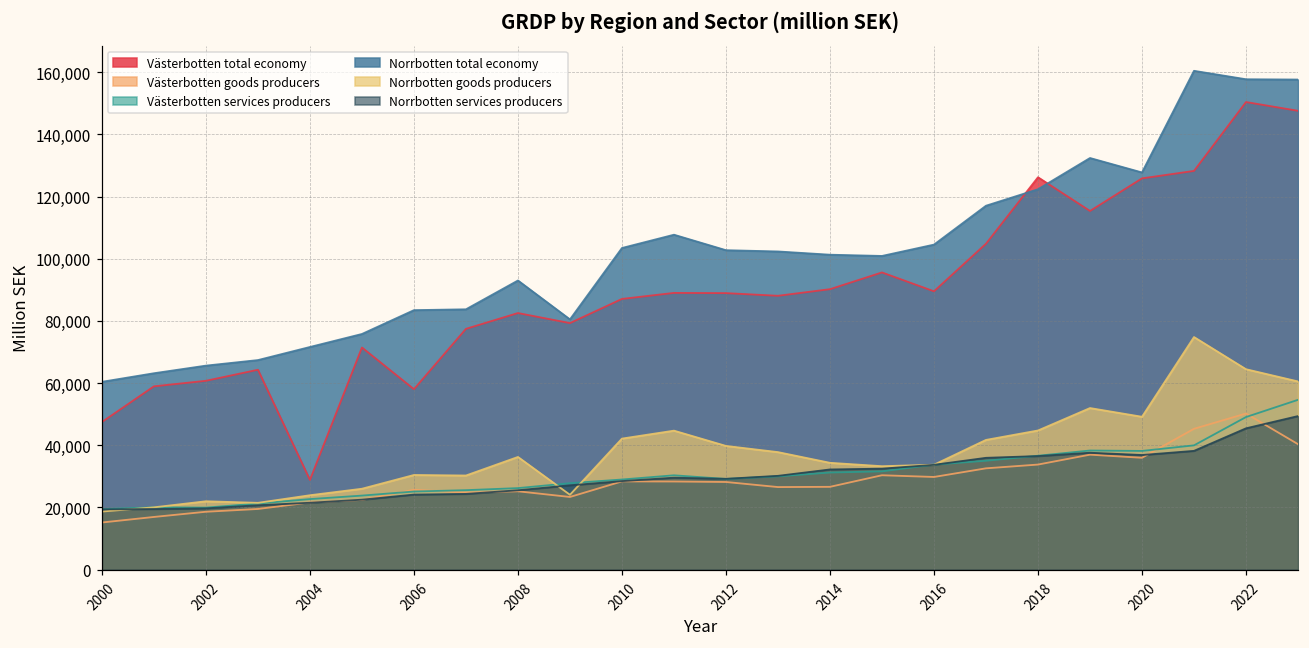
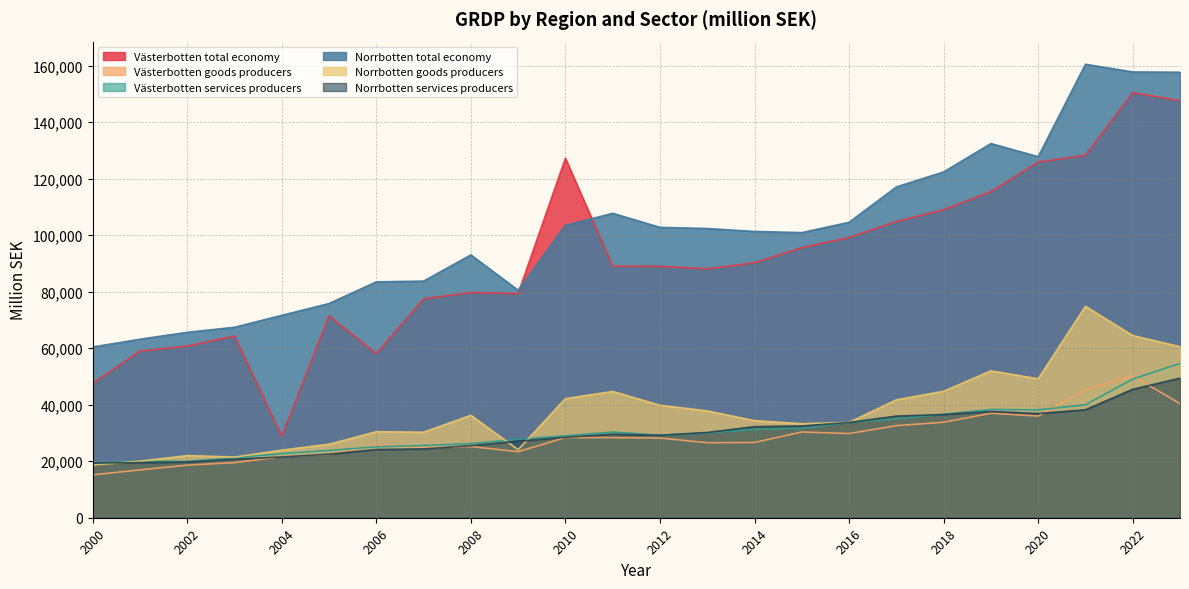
  {
    "Västerbotten total economy": {
      "2000": "47,000",
      "2002": "61,000",
      "2004": "29,000",
      "2006": "58,000",
-     "2008": "83,000",
-     "2010": "87,000",
+     "2008": "80,000",
+     "2010": "127,000",
      "2012": "89,000",
      "2014": "90,000",
-     "2016": "90,000",
-     "2018": "126,000",
+     "2016": "99,000",
+     "2018": "109,000",
      "2020": "126,000",
      "2022": "150,000"
    }
  }
